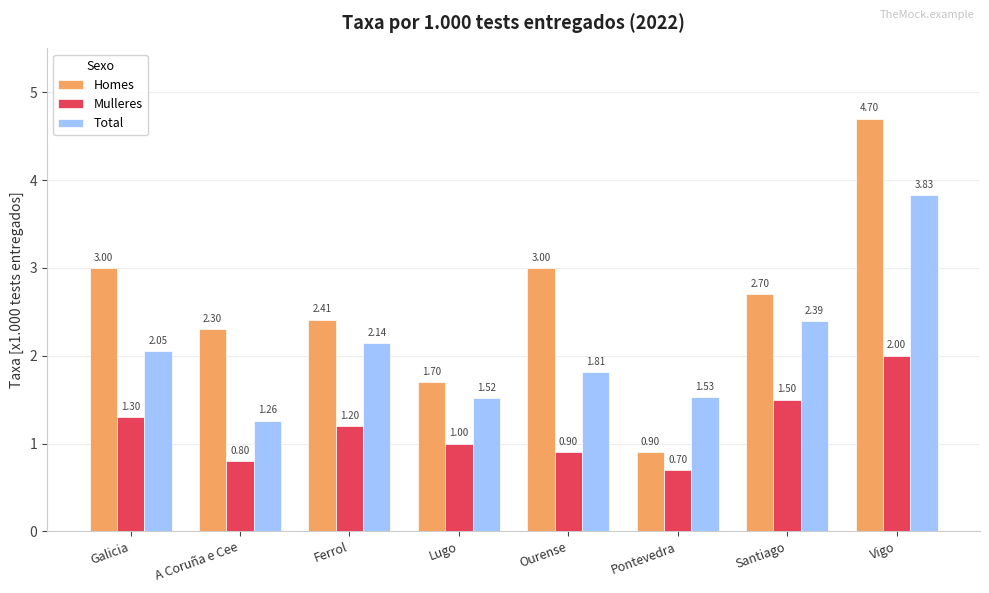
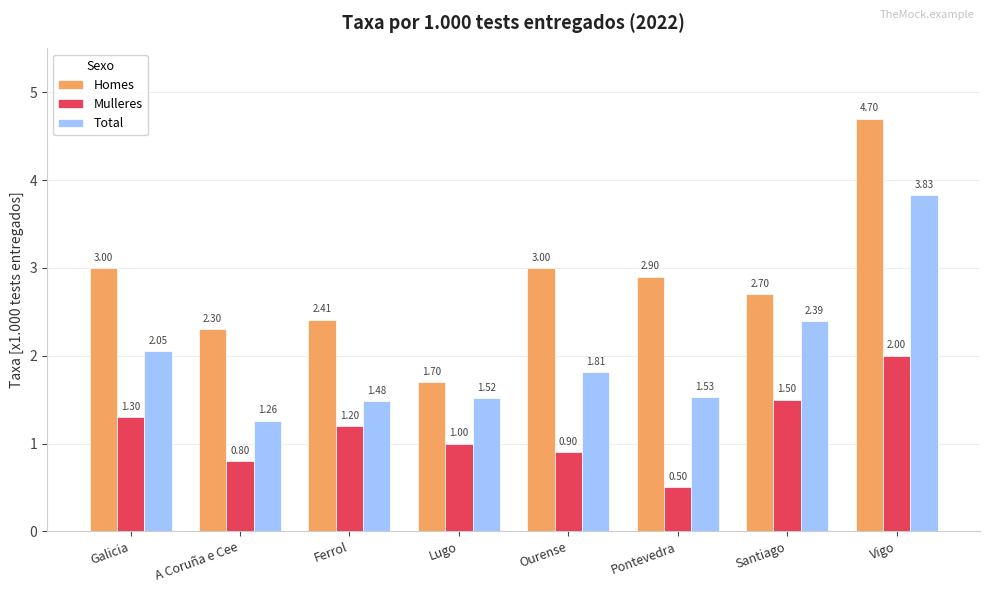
  {
    "Homes": {
      "Galicia": 3.00,
      "A Coruña e Cee": 2.30,
      "Ferrol": 2.41,
      "Lugo": 1.70,
      "Ourense": 3.00,
-     "Pontevedra": 0.90,
+     "Pontevedra": 2.90,
      "Santiago": 2.70,
      "Vigo": 4.70
    },
    "Mulleres": {
      "Galicia": 1.30,
      "A Coruña e Cee": 0.80,
      "Ferrol": 1.20,
      "Lugo": 1.00,
      "Ourense": 0.90,
-     "Pontevedra": 0.70,
+     "Pontevedra": 0.50,
      "Santiago": 1.50,
      "Vigo": 2.00
    },
    "Total": {
      "Galicia": 2.05,
      "A Coruña e Cee": 1.26,
-     "Ferrol": 2.14,
+     "Ferrol": 1.48,
      "Lugo": 1.52,
      "Ourense": 1.81,
      "Pontevedra": 1.53,
      "Santiago": 2.39,
      "Vigo": 3.83
    }
  }
